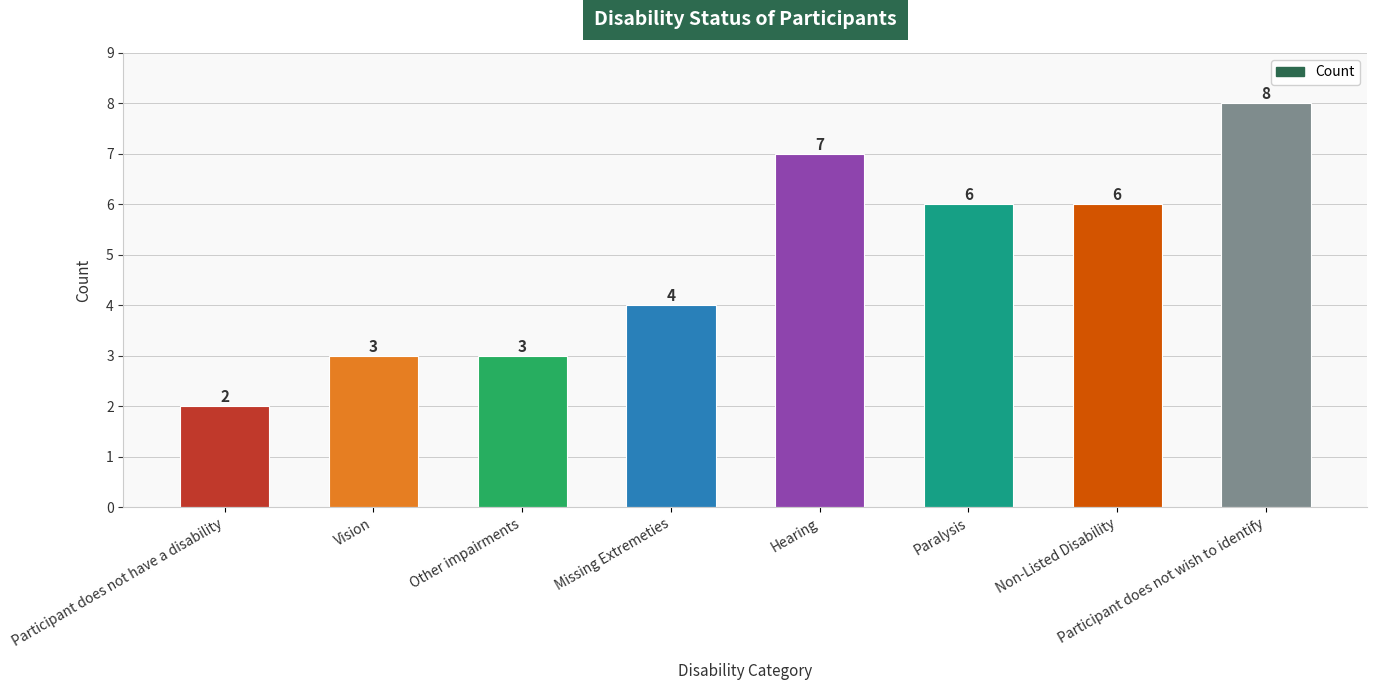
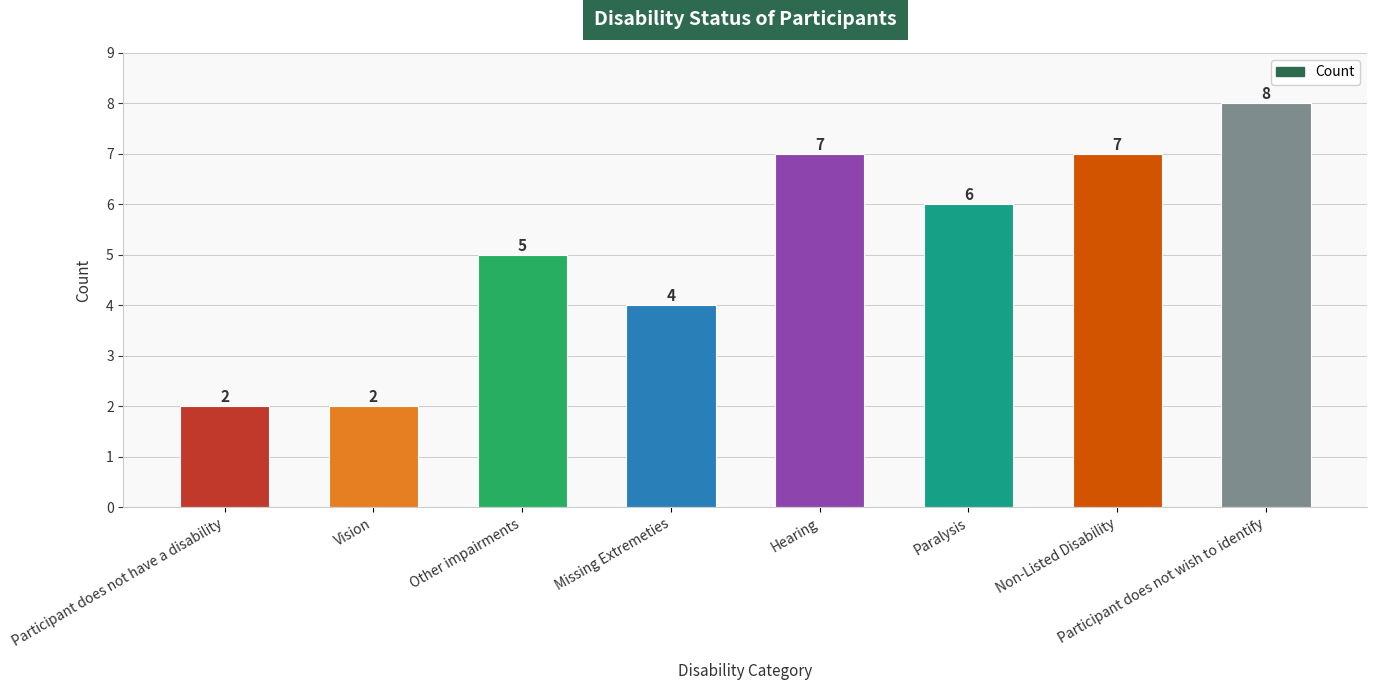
  {
    "Participant does not have a disability": 2,
-   "Vision": 3,
-   "Other impairments": 3,
+   "Vision": 2,
+   "Other impairments": 5,
    "Missing Extremeties": 4,
    "Hearing": 7,
    "Paralysis": 6,
-   "Non-Listed Disability": 6,
+   "Non-Listed Disability": 7,
    "Participant does not wish to identify": 8
  }
